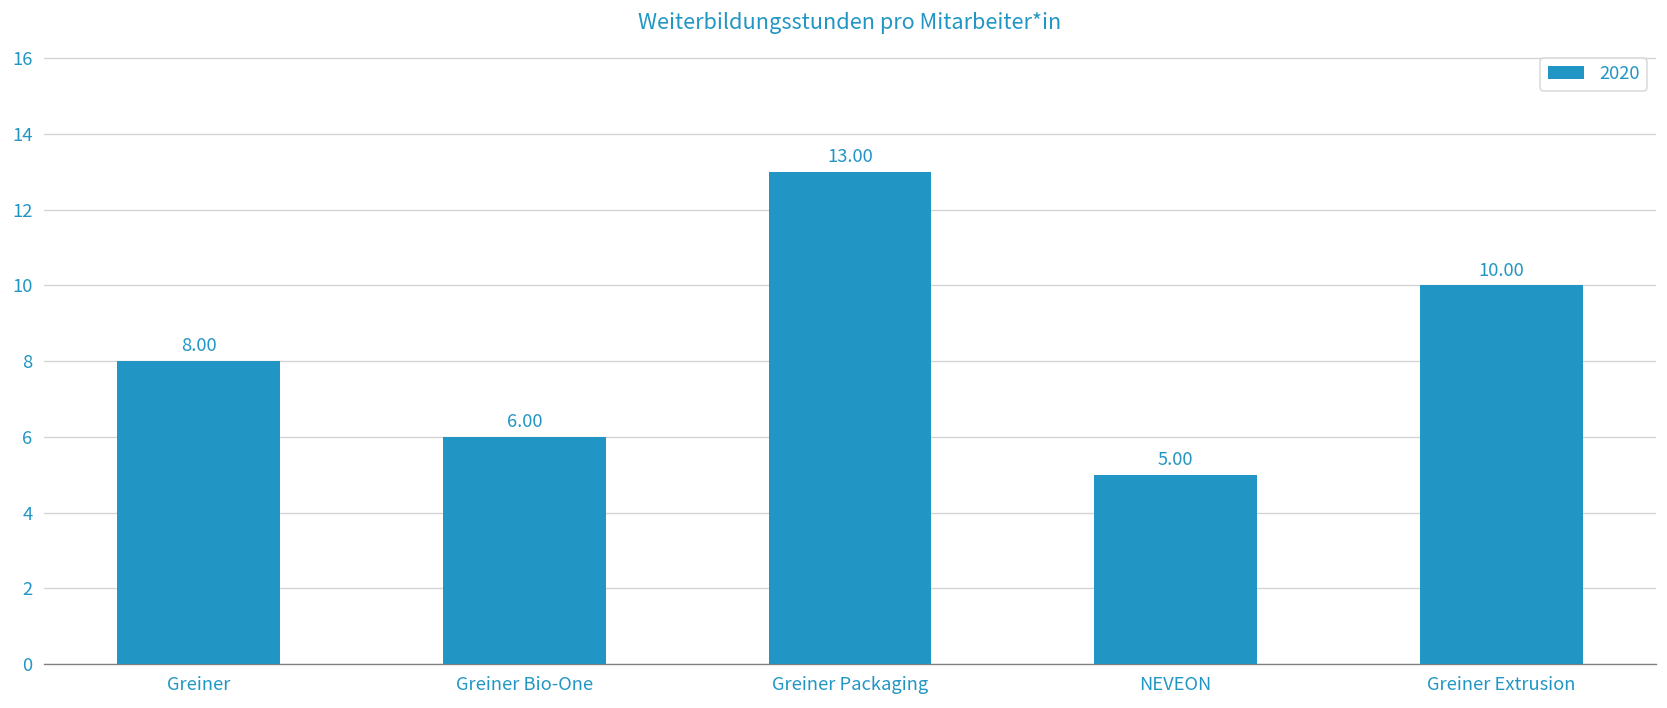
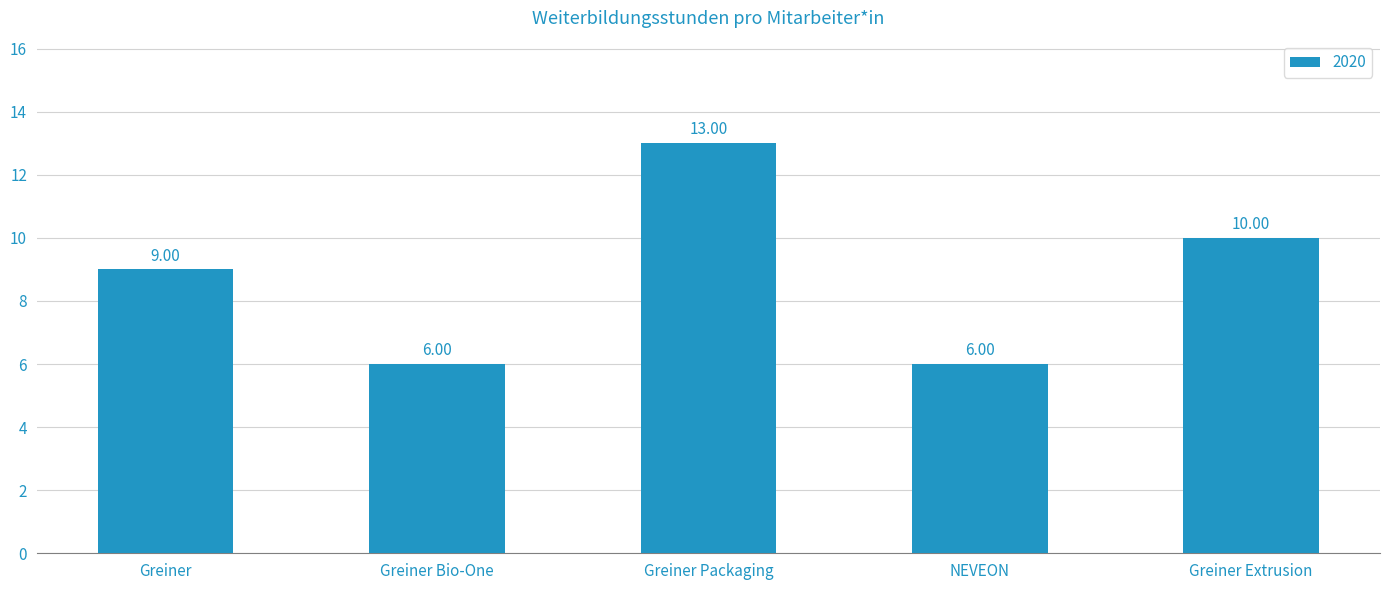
  {
-   "Greiner": 8.00,
+   "Greiner": 9.00,
    "Greiner Bio-One": 6.00,
    "Greiner Packaging": 13.00,
-   "NEVEON": 5.00,
+   "NEVEON": 6.00,
    "Greiner Extrusion": 10.00
  }
